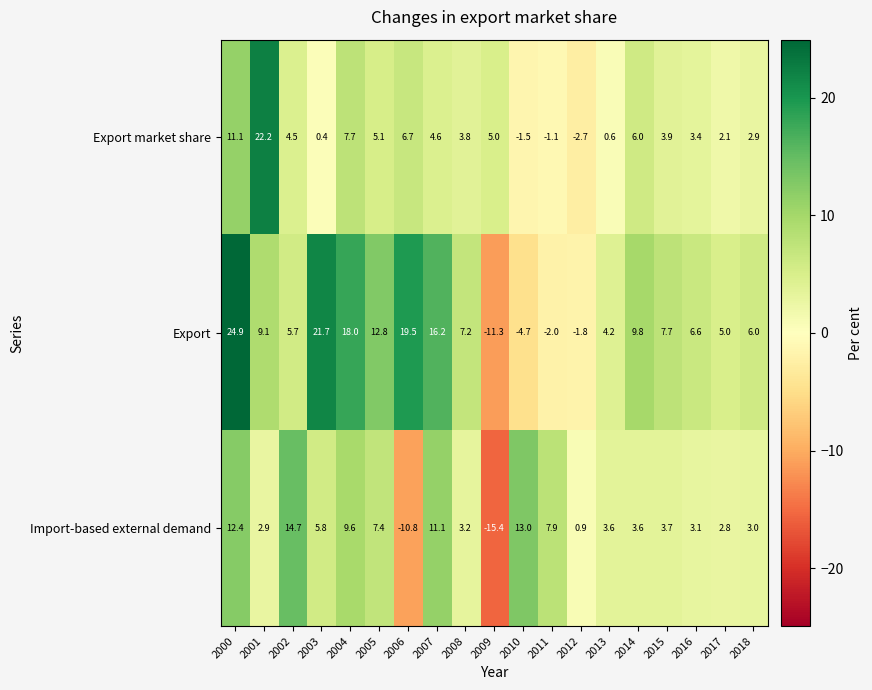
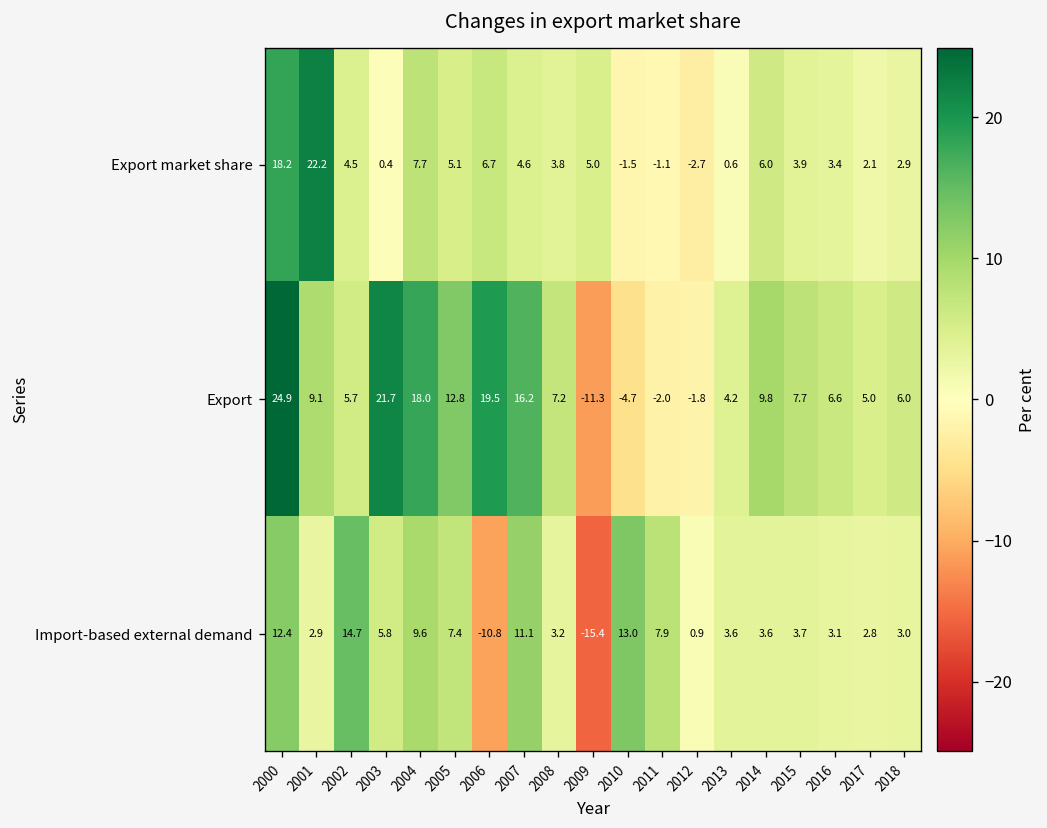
  {
    "Export market share": {
-     "2000": 11.1,
+     "2000": 18.2,
      "2001": 22.2,
      "2002": 4.5,
      "2003": 0.4,
      "2004": 7.7,
      "2005": 5.1,
      "2006": 6.7,
      "2007": 4.6,
      "2008": 3.8,
      "2009": 5.0,
      "2010": -1.5,
      "2011": -1.1,
      "2012": -2.7,
      "2013": 0.6,
      "2014": 6.0,
      "2015": 3.9,
      "2016": 3.4,
      "2017": 2.1,
      "2018": 2.9
    },
    "Export": {
      "2000": 24.9,
      "2001": 9.1,
      "2002": 5.7,
      "2003": 21.7,
      "2004": 18.0,
      "2005": 12.8,
      "2006": 19.5,
      "2007": 16.2,
      "2008": 7.2,
      "2009": -11.3,
      "2010": -4.7,
      "2011": -2.0,
      "2012": -1.8,
      "2013": 4.2,
      "2014": 9.8,
      "2015": 7.7,
      "2016": 6.6,
      "2017": 5.0,
      "2018": 6.0
    },
    "Import-based external demand": {
      "2000": 12.4,
      "2001": 2.9,
      "2002": 14.7,
      "2003": 5.8,
      "2004": 9.6,
      "2005": 7.4,
      "2006": -10.8,
      "2007": 11.1,
      "2008": 3.2,
      "2009": -15.4,
      "2010": 13.0,
      "2011": 7.9,
      "2012": 0.9,
      "2013": 3.6,
      "2014": 3.6,
      "2015": 3.7,
      "2016": 3.1,
      "2017": 2.8,
      "2018": 3.0
    }
  }
